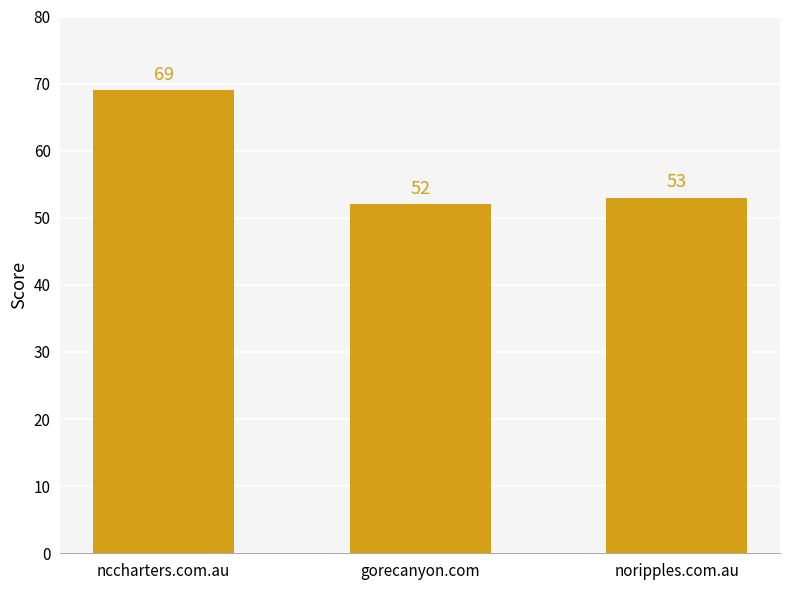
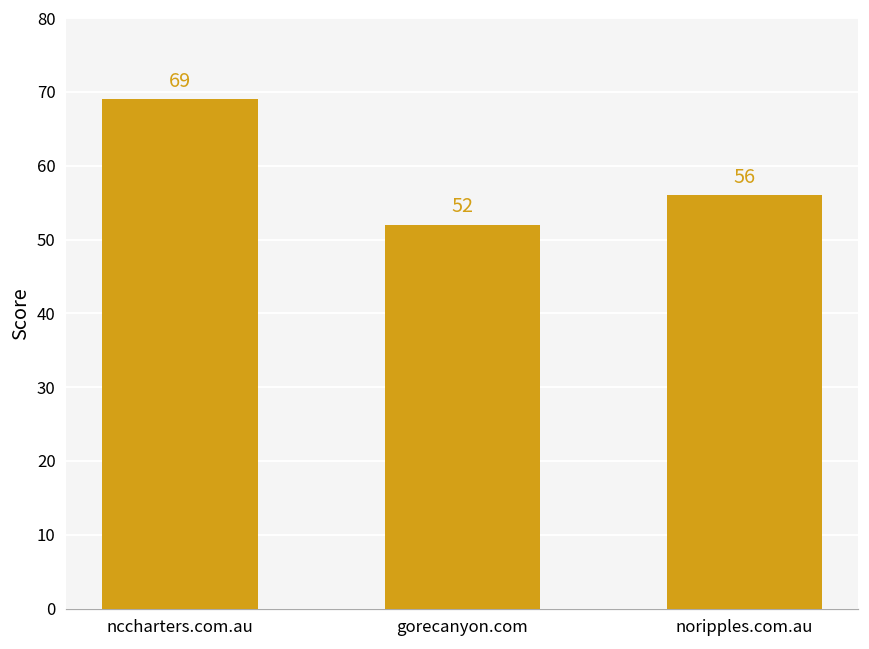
  {
    "nccharters.com.au": 69,
    "gorecanyon.com": 52,
-   "noripples.com.au": 53
+   "noripples.com.au": 56
  }
